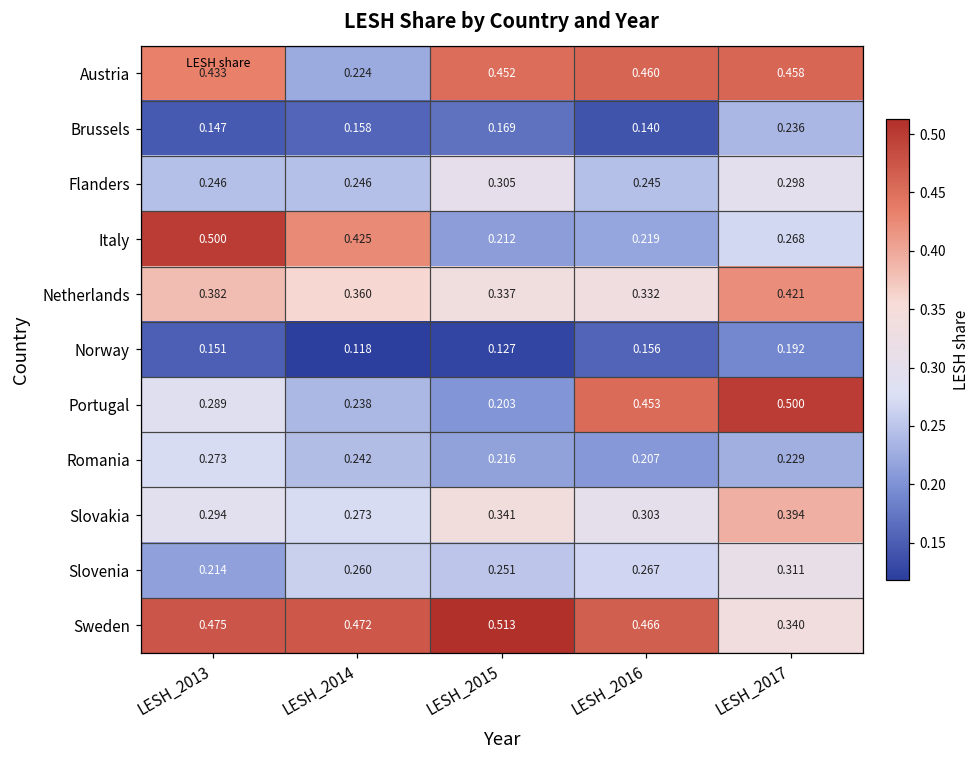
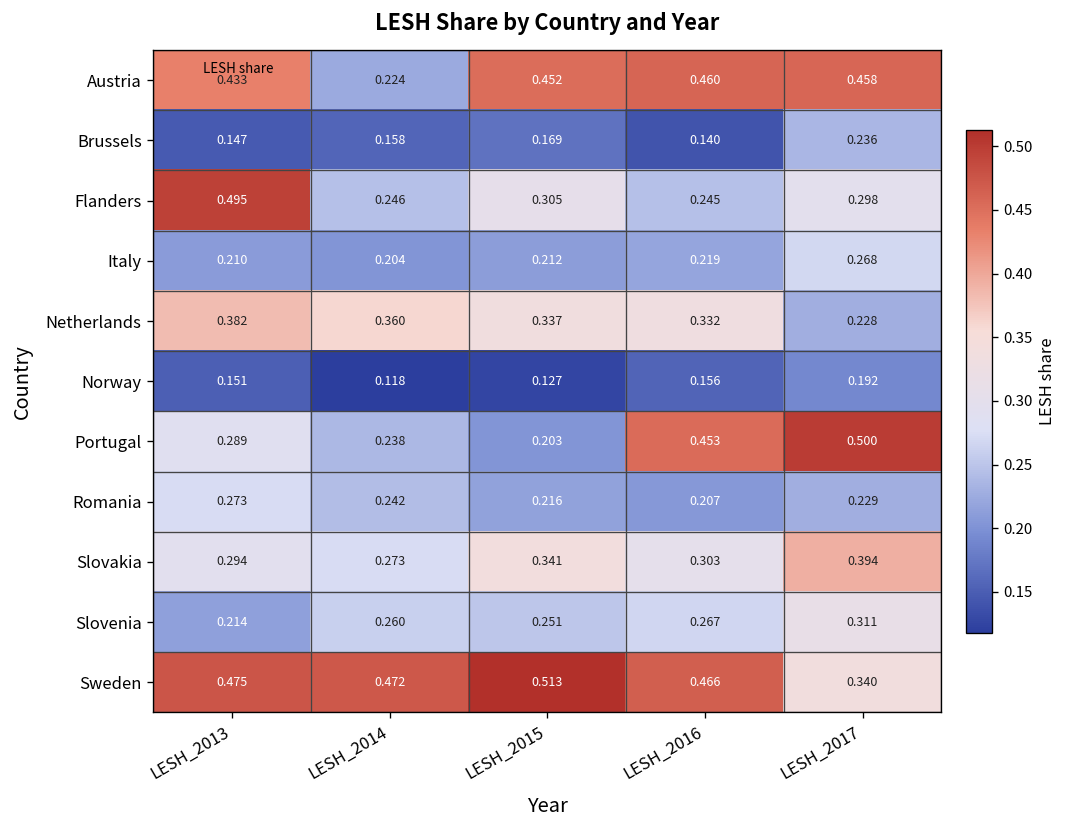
  {
    "Austria": {
      "LESH_2013": 0.433,
      "LESH_2014": 0.224,
      "LESH_2015": 0.452,
      "LESH_2016": 0.460,
      "LESH_2017": 0.458
    },
    "Brussels": {
      "LESH_2013": 0.147,
      "LESH_2014": 0.158,
      "LESH_2015": 0.169,
      "LESH_2016": 0.140,
      "LESH_2017": 0.236
    },
    "Flanders": {
-     "LESH_2013": 0.246,
+     "LESH_2013": 0.495,
      "LESH_2014": 0.246,
      "LESH_2015": 0.305,
      "LESH_2016": 0.245,
      "LESH_2017": 0.298
    },
    "Italy": {
-     "LESH_2013": 0.500,
-     "LESH_2014": 0.425,
+     "LESH_2013": 0.210,
+     "LESH_2014": 0.204,
      "LESH_2015": 0.212,
      "LESH_2016": 0.219,
      "LESH_2017": 0.268
    },
    "Netherlands": {
      "LESH_2013": 0.382,
      "LESH_2014": 0.360,
      "LESH_2015": 0.337,
      "LESH_2016": 0.332,
-     "LESH_2017": 0.421
+     "LESH_2017": 0.228
    },
    "Norway": {
      "LESH_2013": 0.151,
      "LESH_2014": 0.118,
      "LESH_2015": 0.127,
      "LESH_2016": 0.156,
      "LESH_2017": 0.192
    },
    "Portugal": {
      "LESH_2013": 0.289,
      "LESH_2014": 0.238,
      "LESH_2015": 0.203,
      "LESH_2016": 0.453,
      "LESH_2017": 0.500
    },
    "Romania": {
      "LESH_2013": 0.273,
      "LESH_2014": 0.242,
      "LESH_2015": 0.216,
      "LESH_2016": 0.207,
      "LESH_2017": 0.229
    },
    "Slovakia": {
      "LESH_2013": 0.294,
      "LESH_2014": 0.273,
      "LESH_2015": 0.341,
      "LESH_2016": 0.303,
      "LESH_2017": 0.394
    },
    "Slovenia": {
      "LESH_2013": 0.214,
      "LESH_2014": 0.260,
      "LESH_2015": 0.251,
      "LESH_2016": 0.267,
      "LESH_2017": 0.311
    },
    "Sweden": {
      "LESH_2013": 0.475,
      "LESH_2014": 0.472,
      "LESH_2015": 0.513,
      "LESH_2016": 0.466,
      "LESH_2017": 0.340
    }
  }
